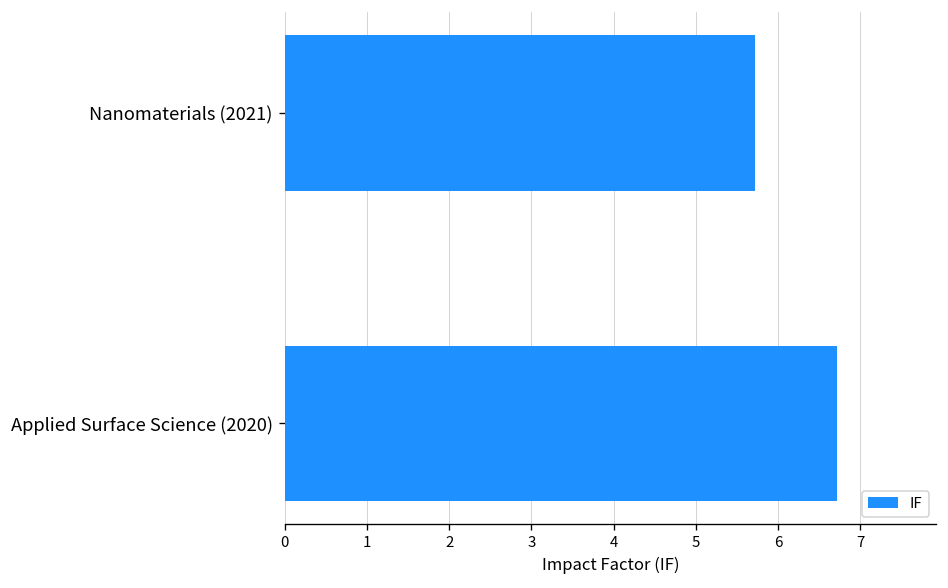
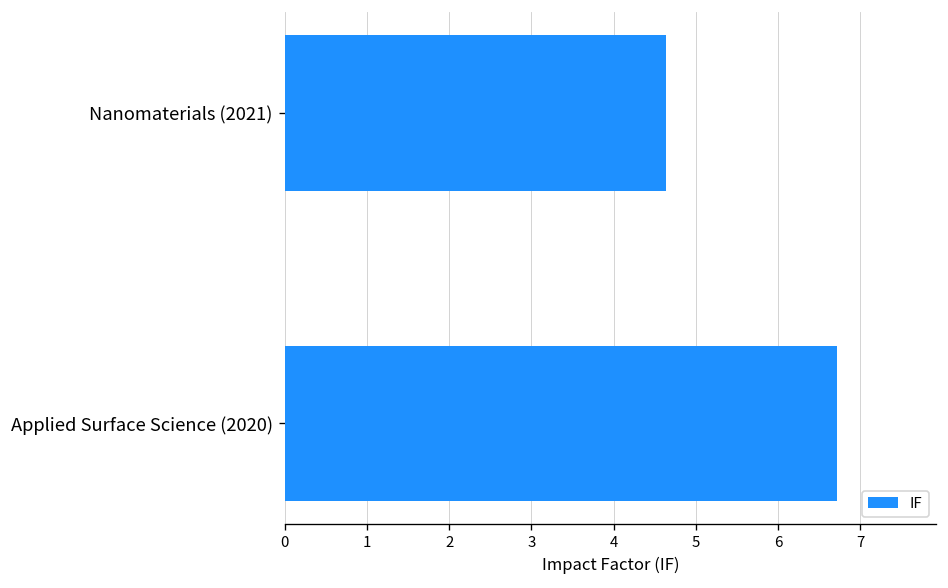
  {
-   "Nanomaterials (2021)": 5.7,
+   "Nanomaterials (2021)": 4.6,
    "Applied Surface Science (2020)": 6.7
  }
